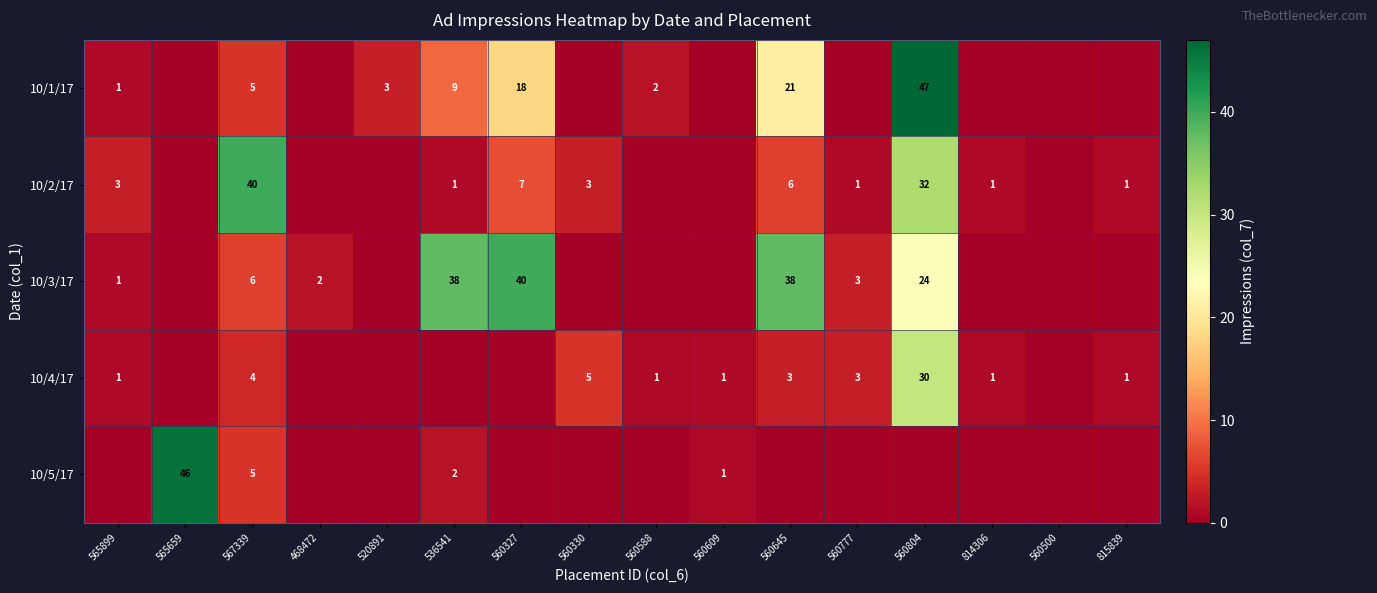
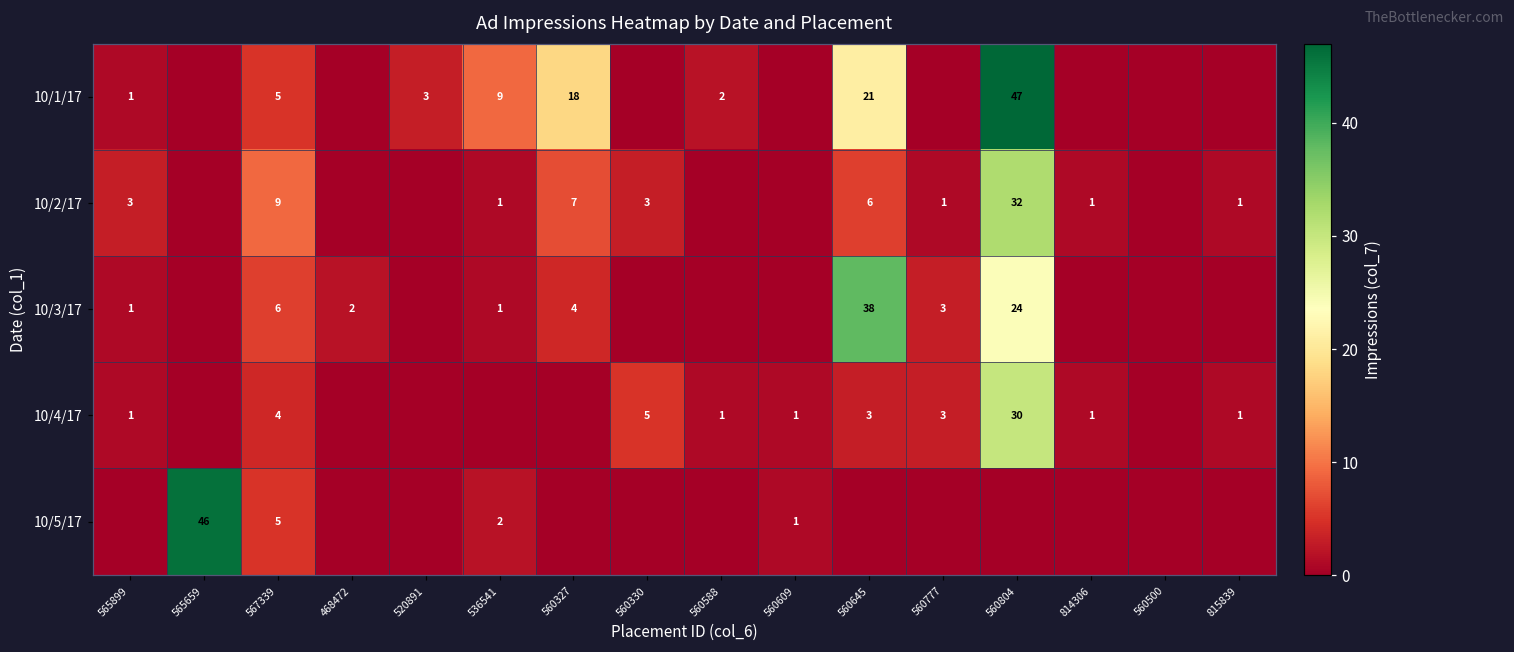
  {
    "10/1/17": {
      "565899": 1,
      "567339": 5,
      "520891": 3,
      "536541": 9,
      "560327": 18,
      "560588": 2,
      "560645": 21,
      "560804": 47
    },
    "10/2/17": {
      "565899": 3,
-     "567339": 40,
+     "567339": 9,
      "536541": 1,
      "560327": 7,
      "560330": 3,
      "560645": 6,
      "560777": 1,
      "560804": 32,
      "814306": 1,
      "815839": 1
    },
    "10/3/17": {
      "565899": 1,
      "567339": 6,
      "468472": 2,
-     "536541": 38,
-     "560327": 40,
+     "536541": 1,
+     "560327": 4,
      "560645": 38,
      "560777": 3,
      "560804": 24
    },
    "10/4/17": {
      "565899": 1,
      "567339": 4,
      "560330": 5,
      "560588": 1,
      "560609": 1,
      "560645": 3,
      "560777": 3,
      "560804": 30,
      "814306": 1,
      "815839": 1
    },
    "10/5/17": {
      "565659": 46,
      "567339": 5,
      "536541": 2,
      "560609": 1
    }
  }
